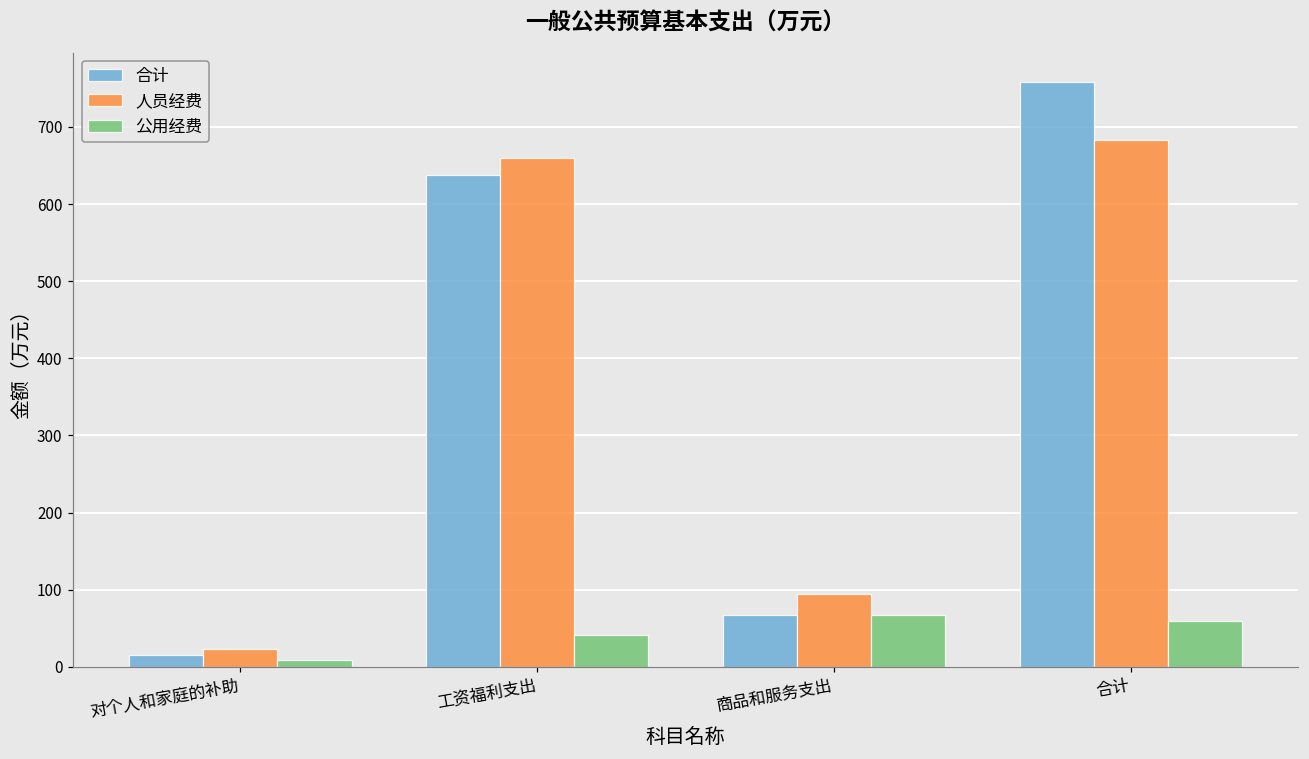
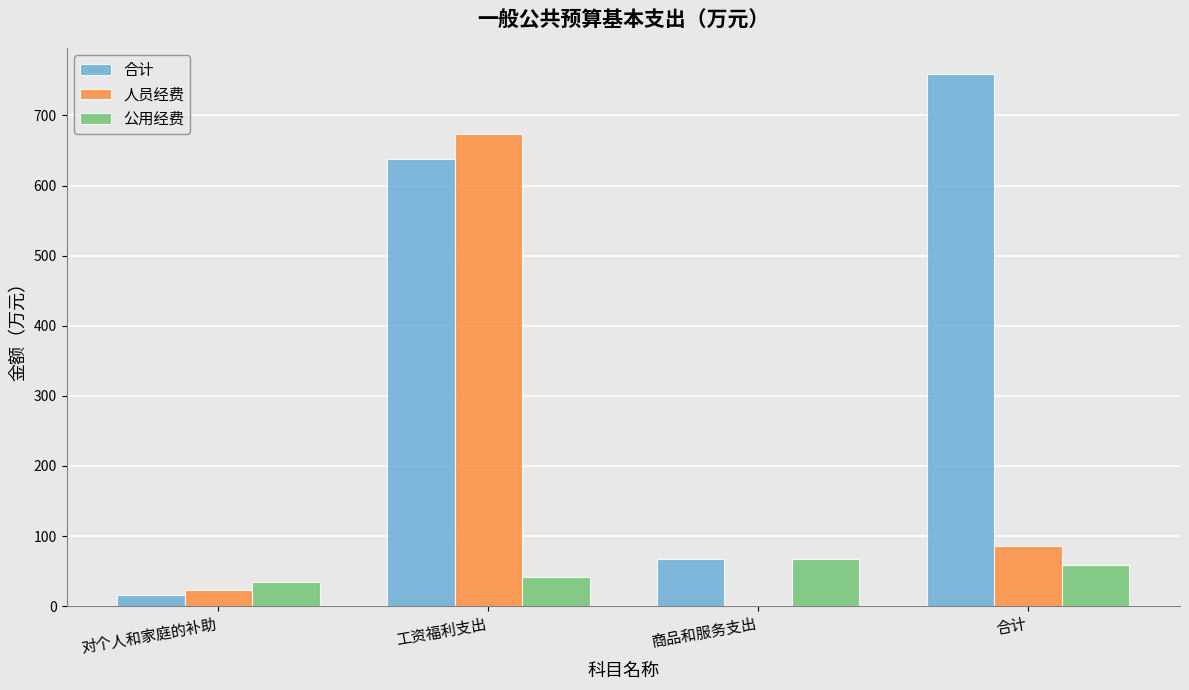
  {
    "合计": {
      "对个人和家庭的补助": 20,
      "工资福利支出": 640,
      "商品和服务支出": 70,
      "合计": 760
    },
    "人员经费": {
      "对个人和家庭的补助": 20,
-     "工资福利支出": 660,
-     "商品和服务支出": 90,
-     "合计": 680
+     "工资福利支出": 670,
+     "商品和服务支出": 0,
+     "合计": 90
    },
    "公用经费": {
-     "对个人和家庭的补助": 10,
+     "对个人和家庭的补助": 40,
      "工资福利支出": 40,
      "商品和服务支出": 70,
      "合计": 60
    }
  }
